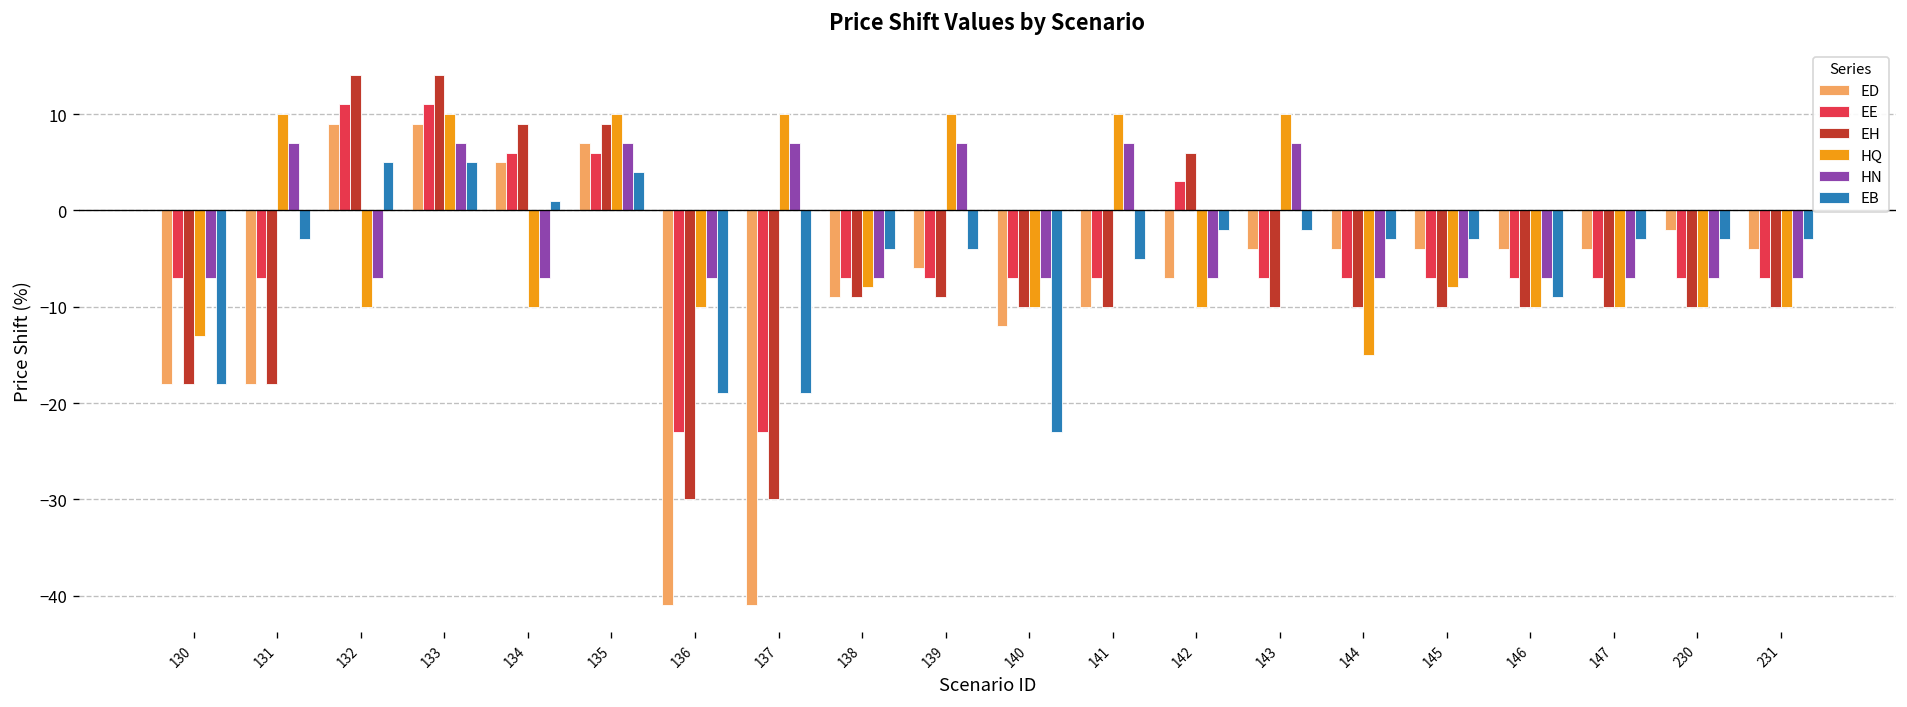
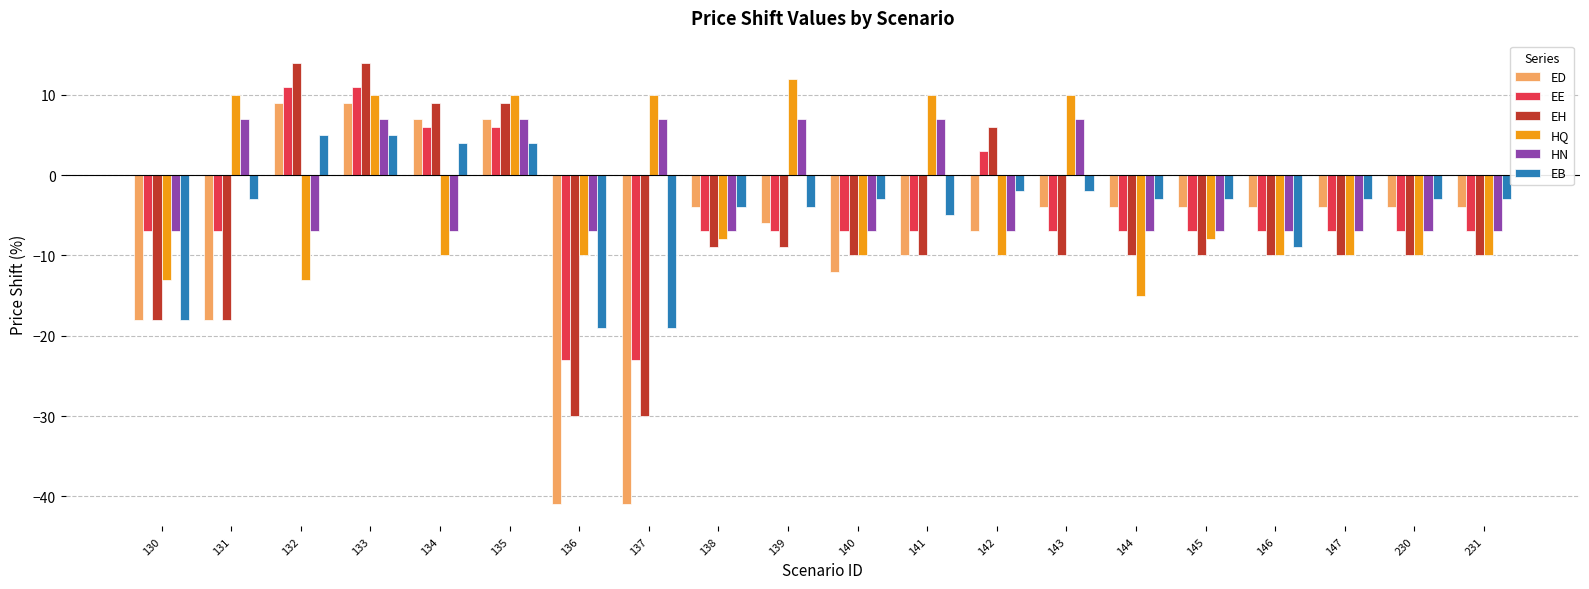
  {
    "ED": {
      "130": -18,
      "131": -18,
      "132": 9,
      "133": 9,
-     "134": 5,
+     "134": 7,
      "135": 7,
      "136": -41,
      "137": -41,
-     "138": -9,
+     "138": -4,
      "139": -6,
      "140": -12,
      "141": -10,
      "142": -7,
      "143": -4,
      "144": -4,
      "145": -4,
      "146": -4,
      "147": -4,
-     "230": -2,
+     "230": -4,
      "231": -4
    },
    "HQ": {
      "130": -13,
      "131": 10,
-     "132": -10,
+     "132": -13,
      "133": 10,
      "134": -10,
      "135": 10,
      "136": -10,
      "137": 10,
      "138": -8,
-     "139": 10,
+     "139": 12,
      "140": -10,
      "141": 10,
      "142": -10,
      "143": 10,
      "144": -15,
      "145": -8,
      "146": -10,
      "147": -10,
      "230": -10,
      "231": -10
    },
    "HN": {
      "130": -7,
      "131": 7,
      "132": -7,
      "133": 7,
      "134": -7,
      "135": 7,
      "136": -7,
      "137": 7,
      "138": -7,
      "139": 7,
      "140": -7,
      "141": 7,
      "142": -7,
      "143": 7,
      "144": -7,
      "145": -7,
      "146": -7,
      "147": -7,
      "230": -7,
      "231": -7
    },
    "EB": {
      "130": -18,
      "131": -3,
      "132": 5,
      "133": 5,
-     "134": 1,
+     "134": 4,
      "135": 4,
      "136": -19,
      "137": -19,
      "138": -4,
      "139": -4,
-     "140": -23,
+     "140": -3,
      "141": -5,
      "142": -2,
      "143": -2,
      "144": -3,
      "145": -3,
      "146": -9,
      "147": -3,
      "230": -3,
      "231": -3
    }
  }
